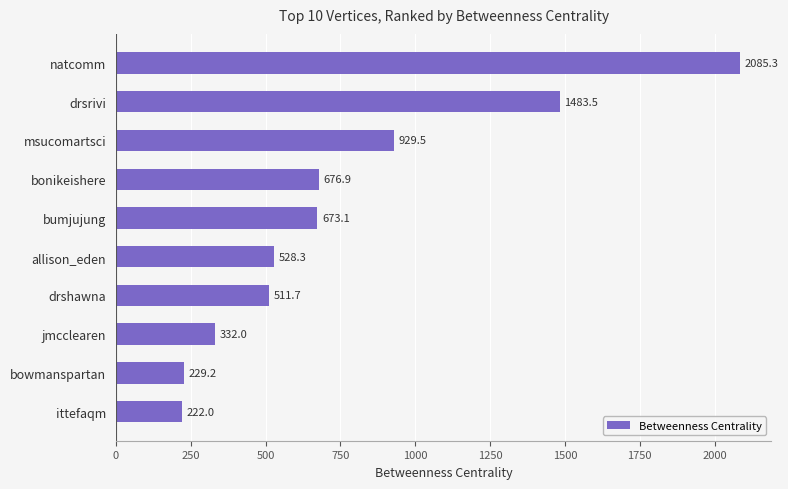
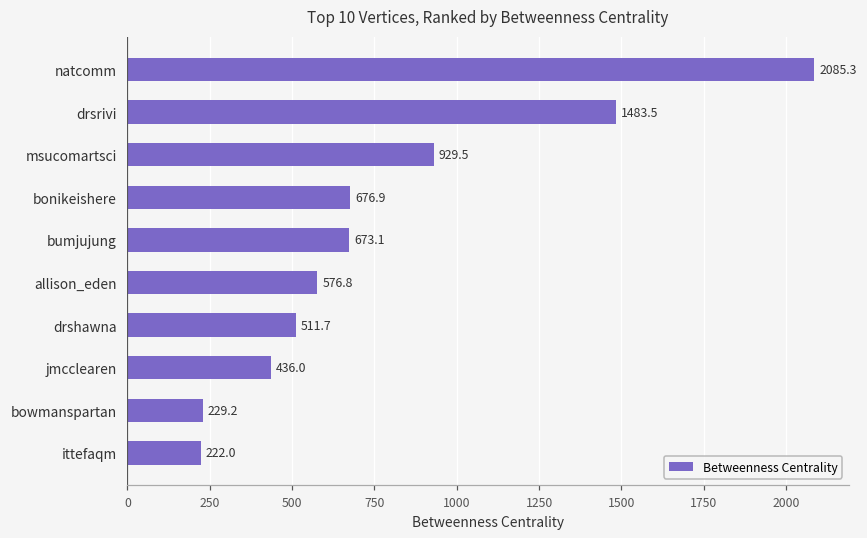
  {
    "natcomm": 2085.3,
    "drsrivi": 1483.5,
    "msucomartsci": 929.5,
    "bonikeishere": 676.9,
    "bumjujung": 673.1,
-   "allison_eden": 528.3,
+   "allison_eden": 576.8,
    "drshawna": 511.7,
-   "jmcclearen": 332.0,
+   "jmcclearen": 436.0,
    "bowmanspartan": 229.2,
    "ittefaqm": 222.0
  }
